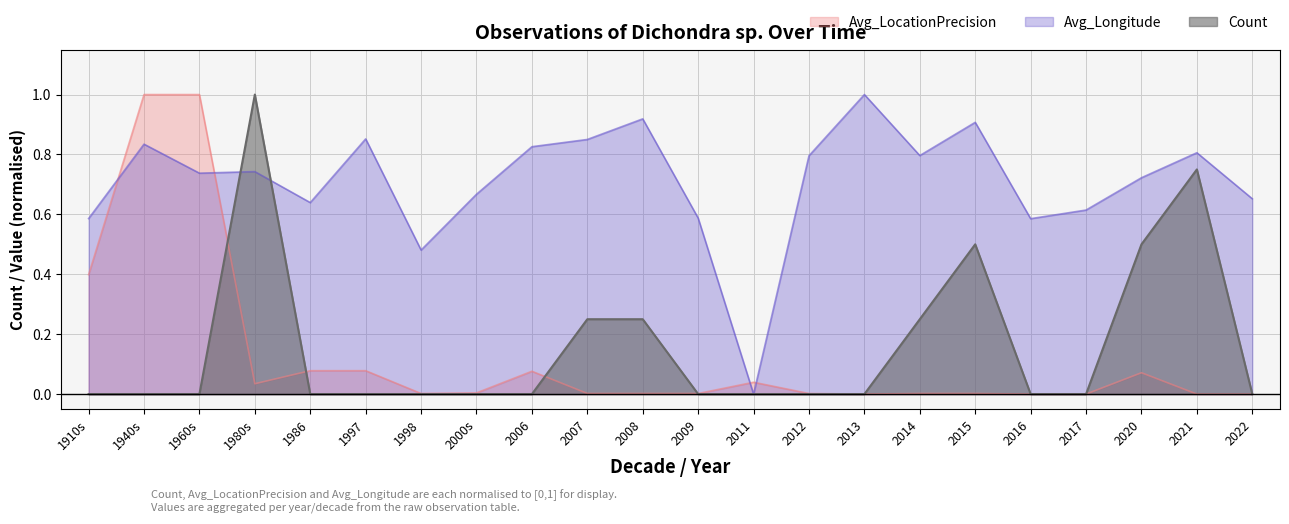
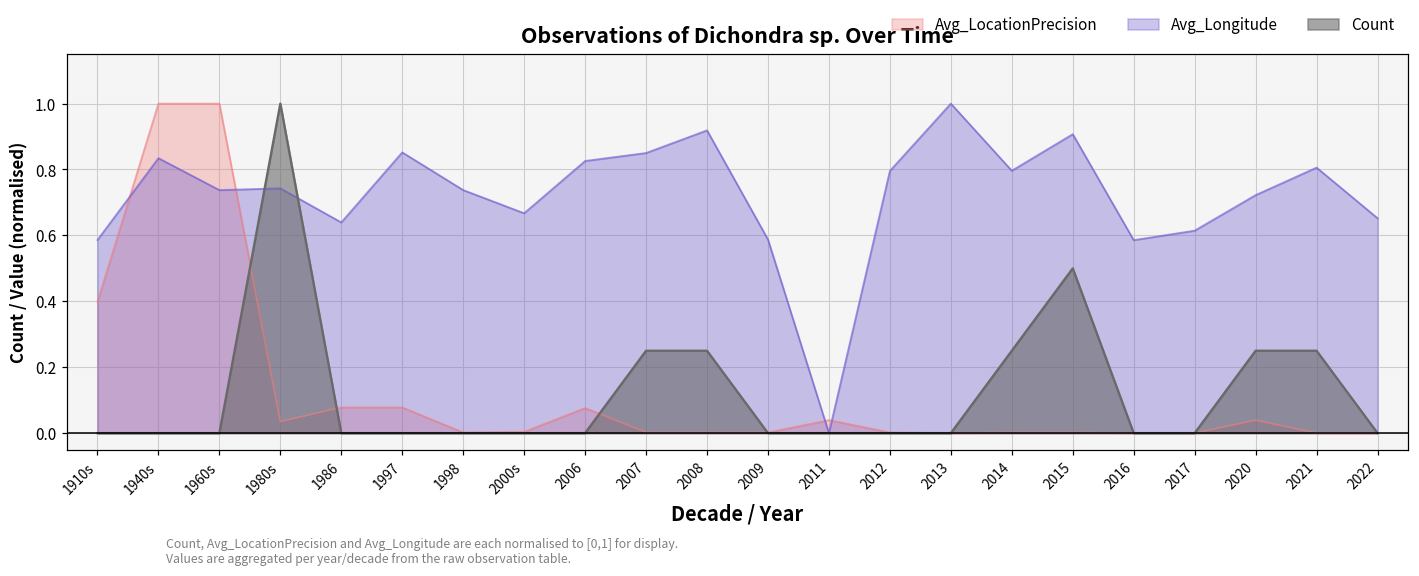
  {
    "Avg_LocationPrecision": {
      "1910s": 0.40,
      "1940s": 1.00,
      "1960s": 1.00,
      "1980s": 0.03,
      "1986": 0.08,
      "1997": 0.08,
      "2006": 0.08,
      "2007": 0.00,
      "2008": 0.00,
      "2011": 0.04,
      "2014": 0.00,
      "2015": 0.00,
-     "2020": 0.07,
+     "2020": 0.04,
      "2021": 0.00
    },
    "Avg_Longitude": {
      "1910s": 0.59,
      "1940s": 0.83,
      "1960s": 0.74,
      "1980s": 0.74,
      "1986": 0.64,
      "1997": 0.85,
-     "1998": 0.48,
+     "1998": 0.74,
      "2000s": 0.67,
      "2006": 0.83,
      "2007": 0.85,
      "2008": 0.92,
      "2009": 0.59,
      "2012": 0.80,
      "2013": 1.00,
      "2014": 0.80,
      "2015": 0.91,
      "2016": 0.59,
      "2017": 0.61,
      "2020": 0.72,
      "2021": 0.81,
      "2022": 0.65
    },
    "Count": {
      "1910s": 0.00,
      "1940s": 0.00,
      "1960s": 0.00,
      "1980s": 1.00,
      "1986": 0.00,
      "1997": 0.00,
      "2006": 0.00,
      "2007": 0.25,
      "2008": 0.25,
      "2014": 0.25,
      "2015": 0.50,
-     "2020": 0.50,
-     "2021": 0.75
+     "2020": 0.25,
+     "2021": 0.25
    }
  }
